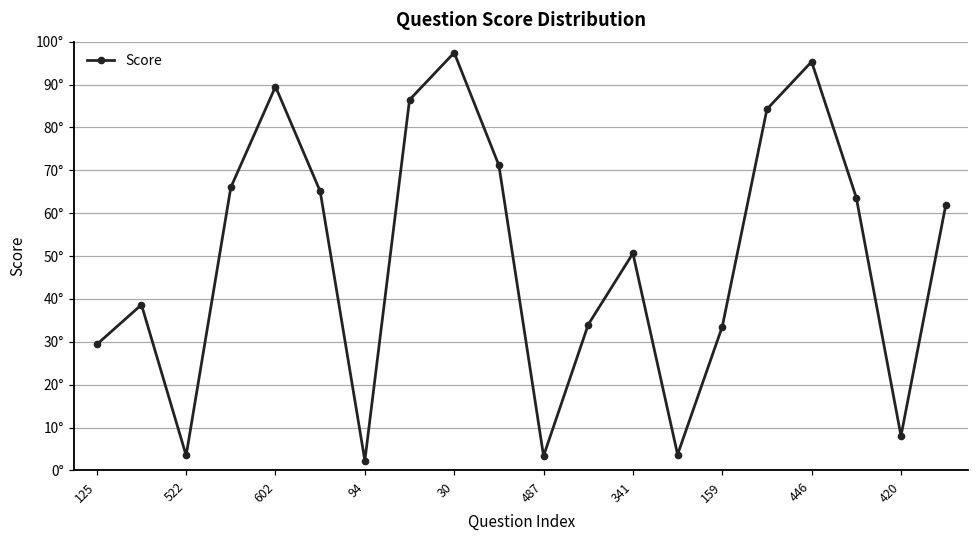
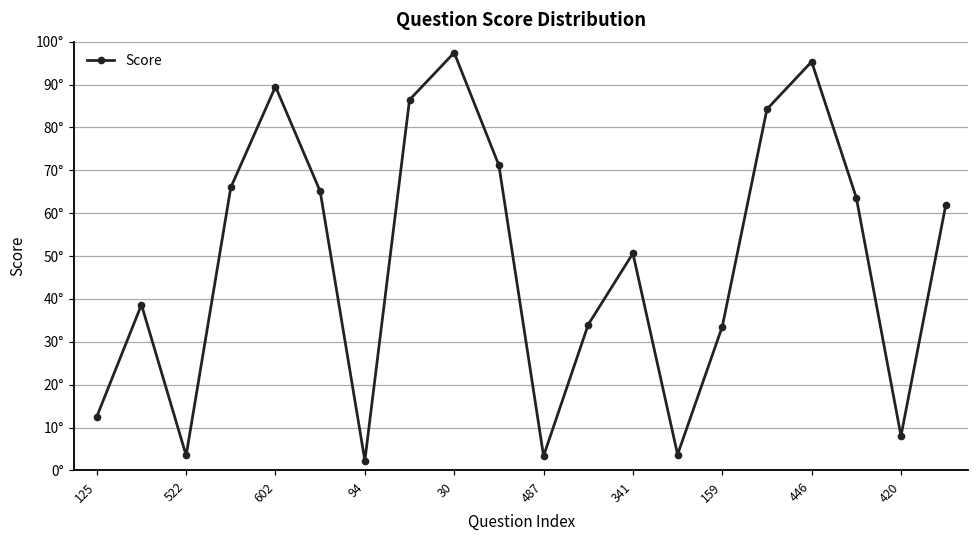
  {
-   "125": "29°",
+   "125": "13°",
    "522": "3°",
    "602": "90°",
    "94": "2°",
    "30": "97°",
    "487": "3°",
    "341": "51°",
    "159": "34°",
    "446": "95°",
    "420": "8°"
  }
